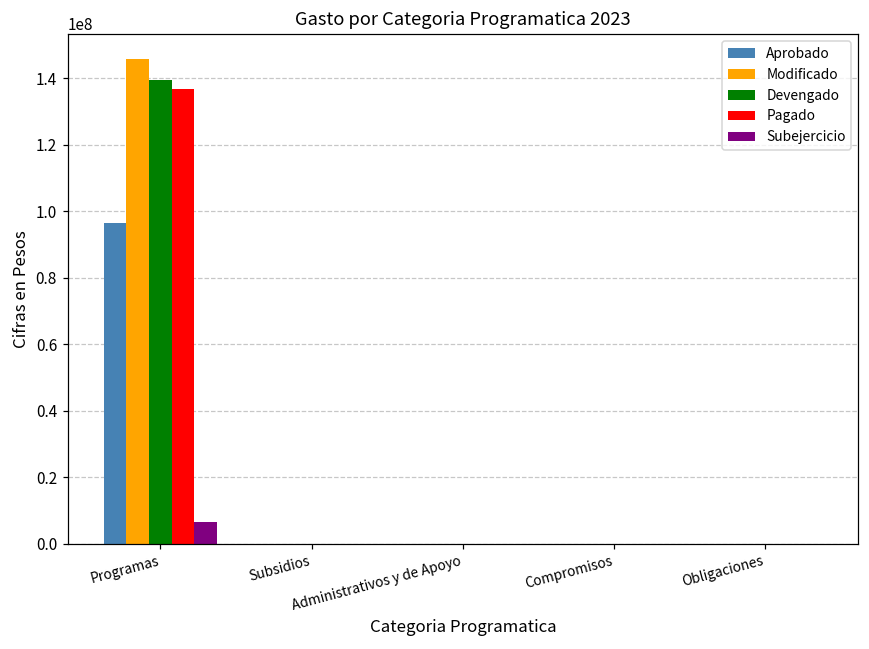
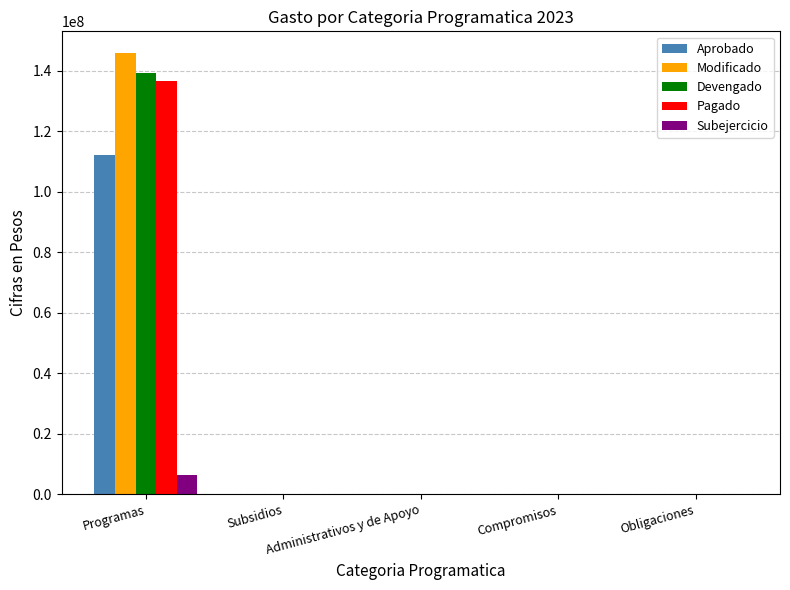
  {
    "Aprobado": {
-     "Programas": 96000000,
+     "Programas": 112000000,
      "Subsidios": 0,
      "Administrativos y de Apoyo": 0,
      "Compromisos": 0,
      "Obligaciones": 0
    },
    "Modificado": {
      "Programas": 146000000,
      "Subsidios": 0,
      "Administrativos y de Apoyo": 0,
      "Compromisos": 0,
      "Obligaciones": 0
    },
    "Devengado": {
      "Programas": 139000000,
      "Subsidios": 0,
      "Administrativos y de Apoyo": 0,
      "Compromisos": 0,
      "Obligaciones": 0
    },
    "Pagado": {
      "Programas": 137000000,
      "Subsidios": 0,
      "Administrativos y de Apoyo": 0,
      "Compromisos": 0,
      "Obligaciones": 0
    },
    "Subejercicio": {
      "Programas": 6000000,
      "Subsidios": 0,
      "Administrativos y de Apoyo": 0,
      "Compromisos": 0,
      "Obligaciones": 0
    }
  }
